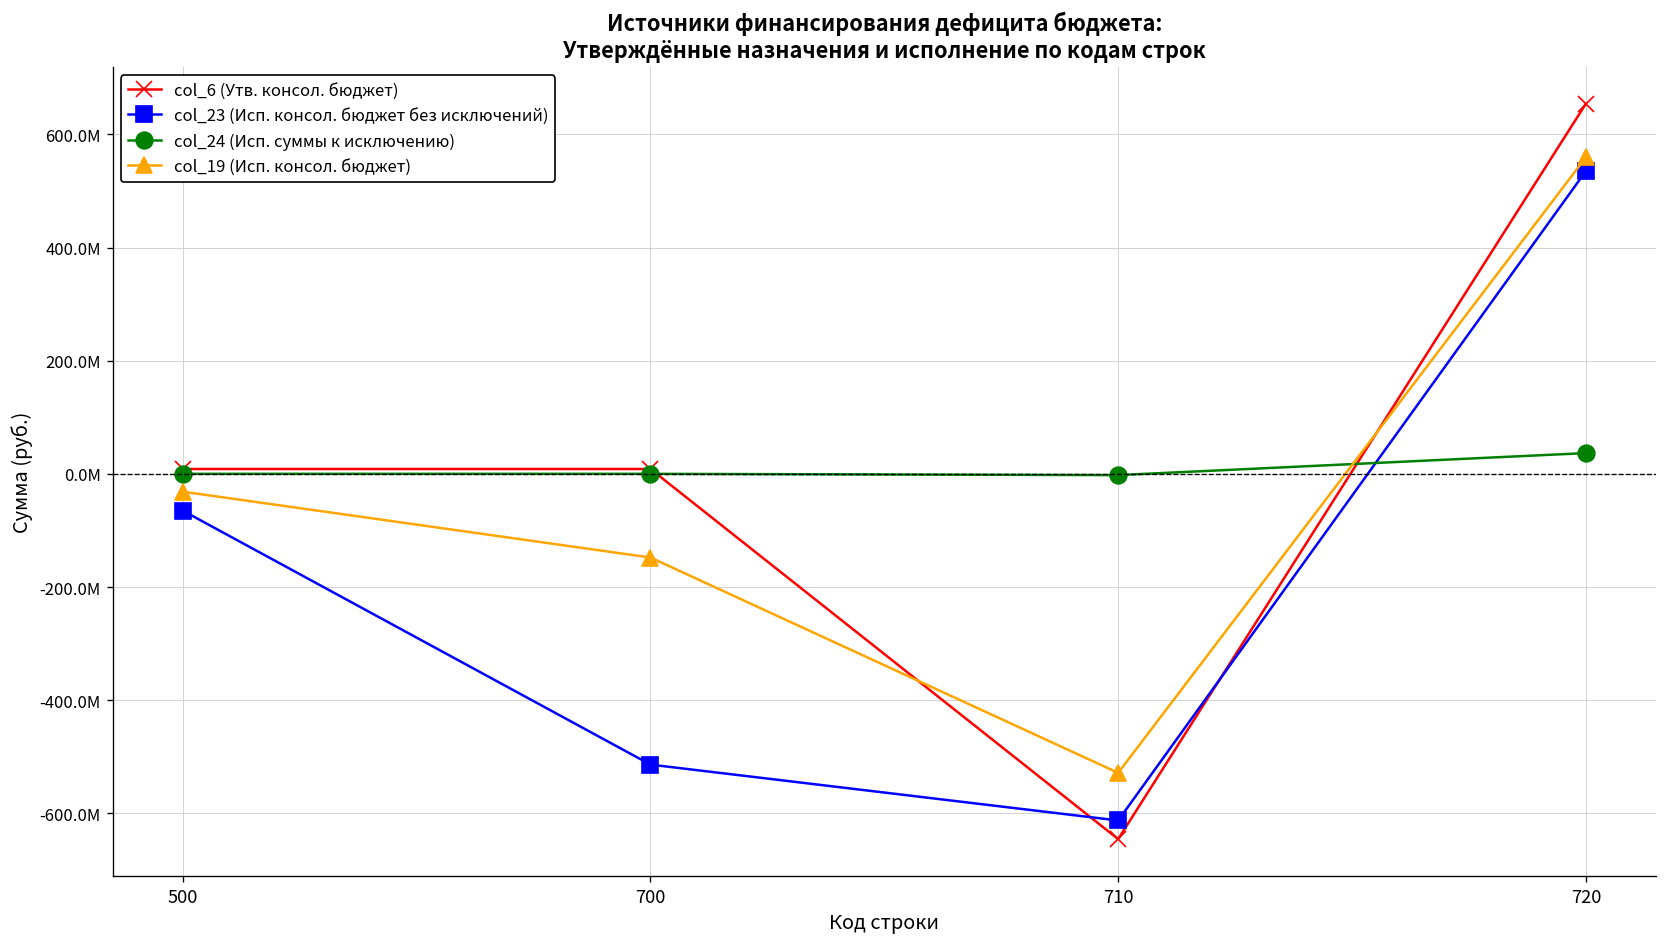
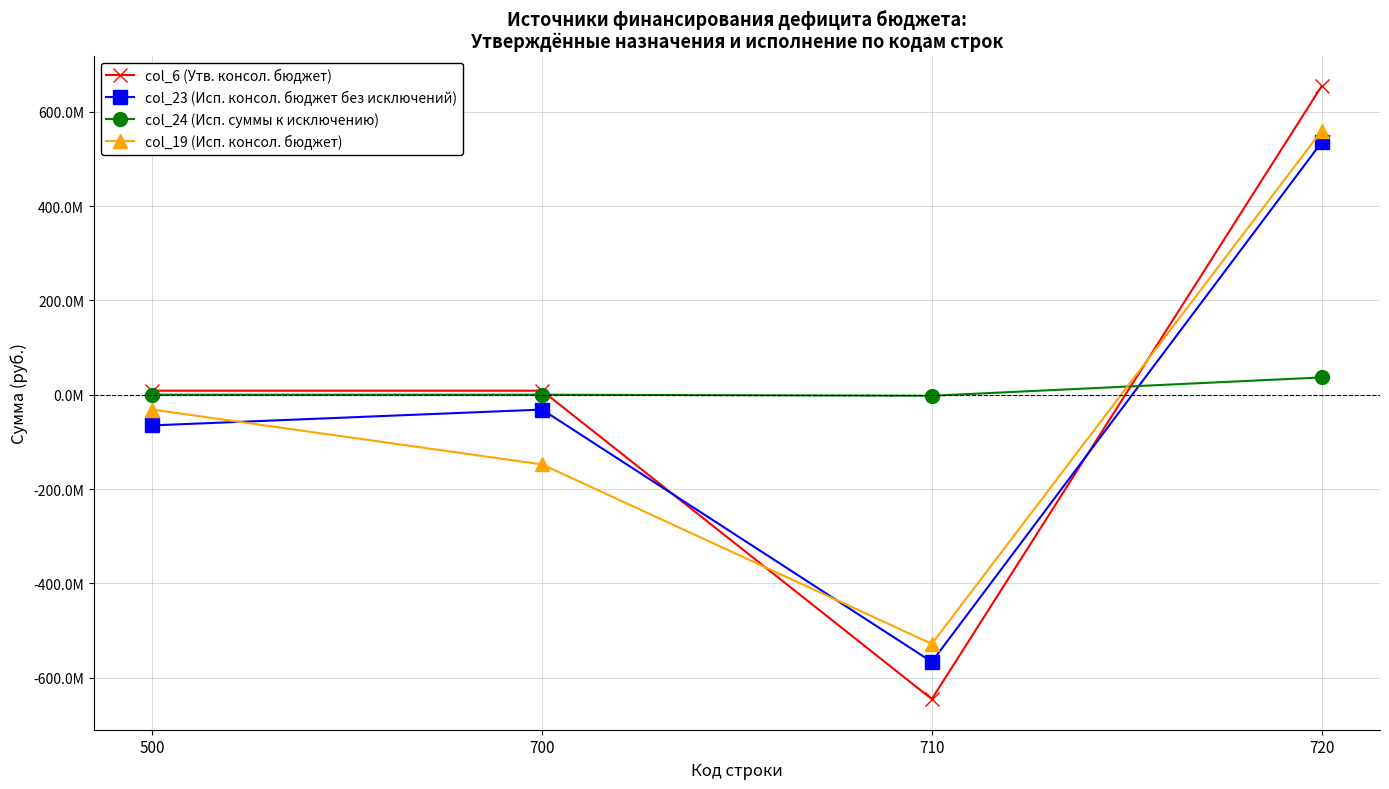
  {
    "col_6 (Утв. консол. бюджет)": {
      "500": 10000000,
      "700": 10000000,
      "710": -650000000,
      "720": 650000000
    },
    "col_23 (Исп. консол. бюджет без исключений)": {
      "500": -70000000,
-     "700": -510000000,
-     "710": -610000000,
+     "700": -30000000,
+     "710": -570000000,
      "720": 540000000
    },
    "col_24 (Исп. суммы к исключению)": {
      "500": 0,
      "700": 0,
      "710": 0,
      "720": 40000000
    },
    "col_19 (Исп. консол. бюджет)": {
      "500": -30000000,
      "700": -150000000,
      "710": -530000000,
      "720": 560000000
    }
  }
